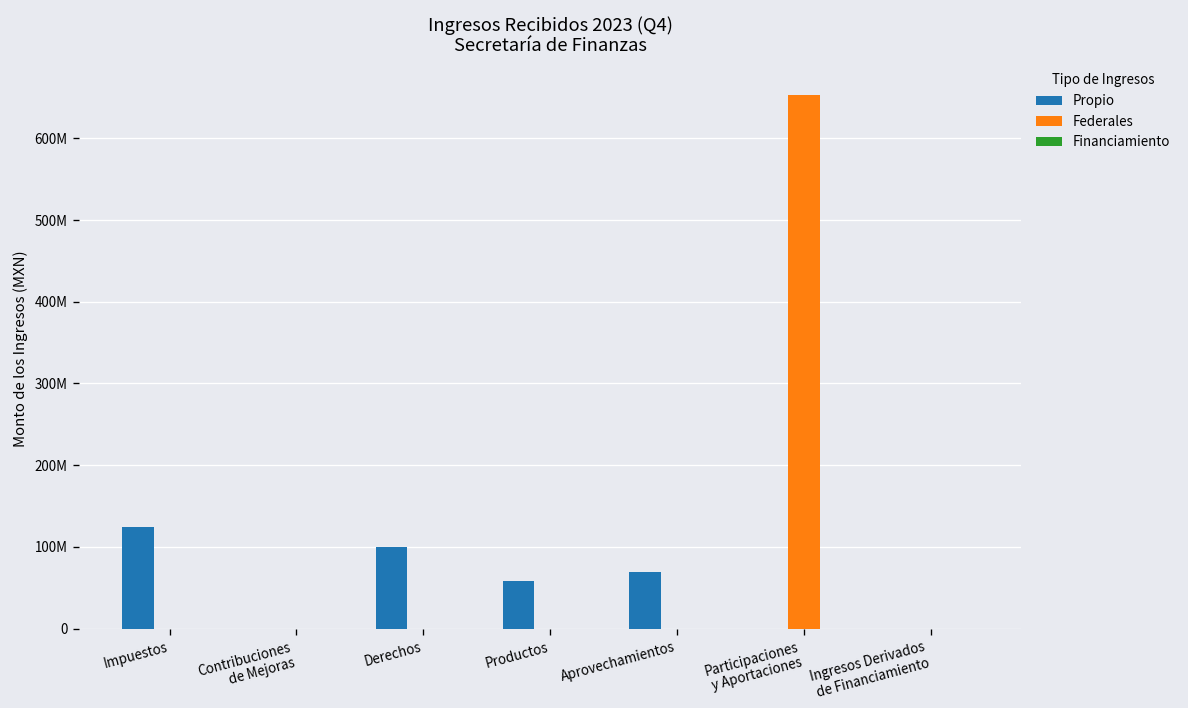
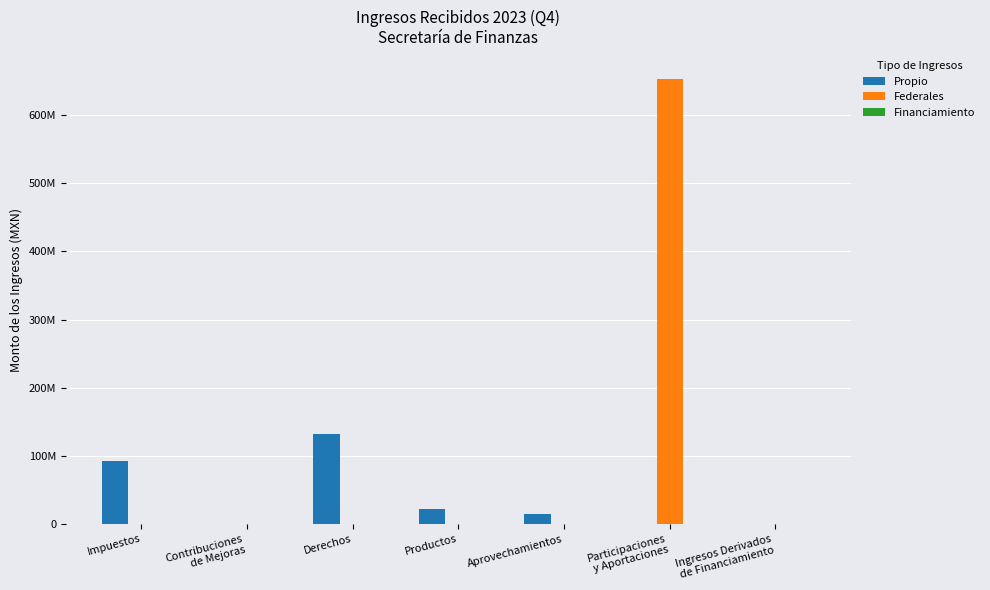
  {
    "Propio": {
-     "Impuestos": 120000000,
-     "Derechos": 100000000,
-     "Productos": 60000000,
-     "Aprovechamientos": 70000000,
+     "Impuestos": 90000000,
+     "Derechos": 130000000,
+     "Productos": 20000000,
+     "Aprovechamientos": 10000000,
      "Participaciones y Aportaciones": 0,
      "Ingresos Derivados de Financiamiento": 0
    },
    "Federales": {
      "Impuestos": 0,
      "Contribuciones de Mejoras": 0,
      "Derechos": 0,
      "Productos": 0,
      "Aprovechamientos": 0,
      "Participaciones y Aportaciones": 650000000,
      "Ingresos Derivados de Financiamiento": 0
    },
    "Financiamiento": {
      "Impuestos": 0,
      "Contribuciones de Mejoras": 0,
      "Derechos": 0,
      "Productos": 0,
      "Aprovechamientos": 0,
      "Participaciones y Aportaciones": 0,
      "Ingresos Derivados de Financiamiento": 0
    }
  }
